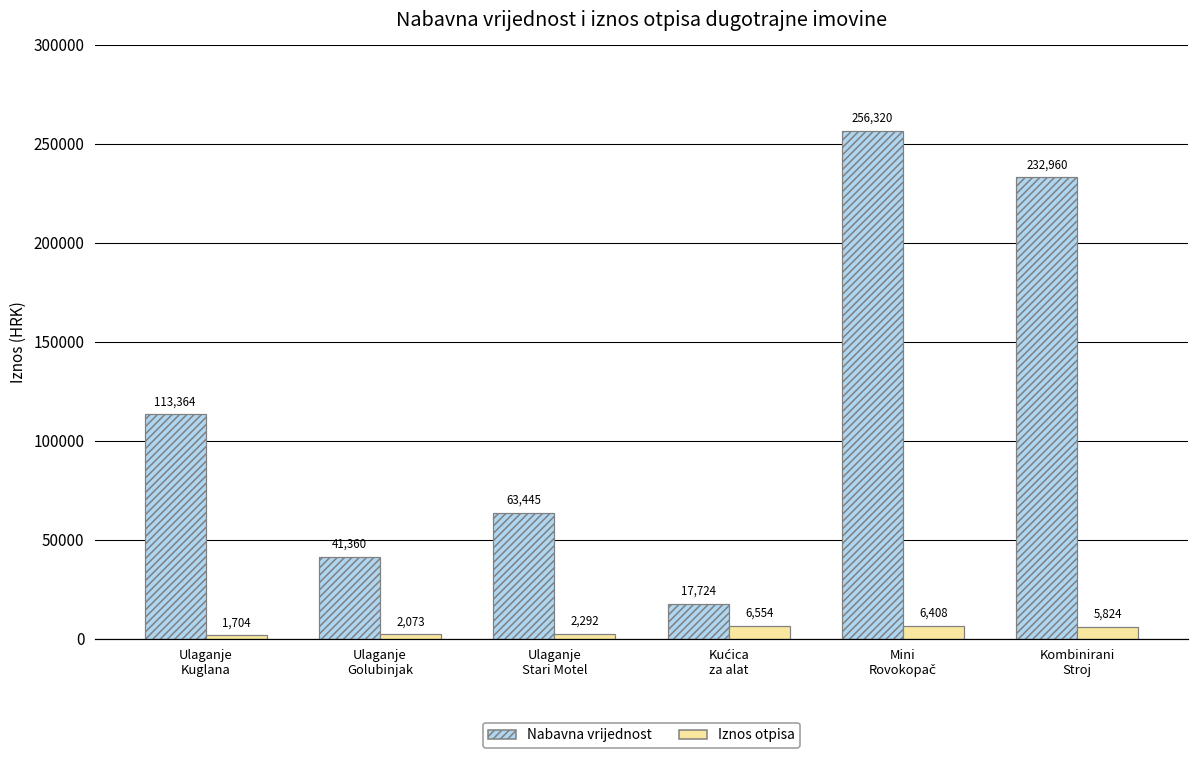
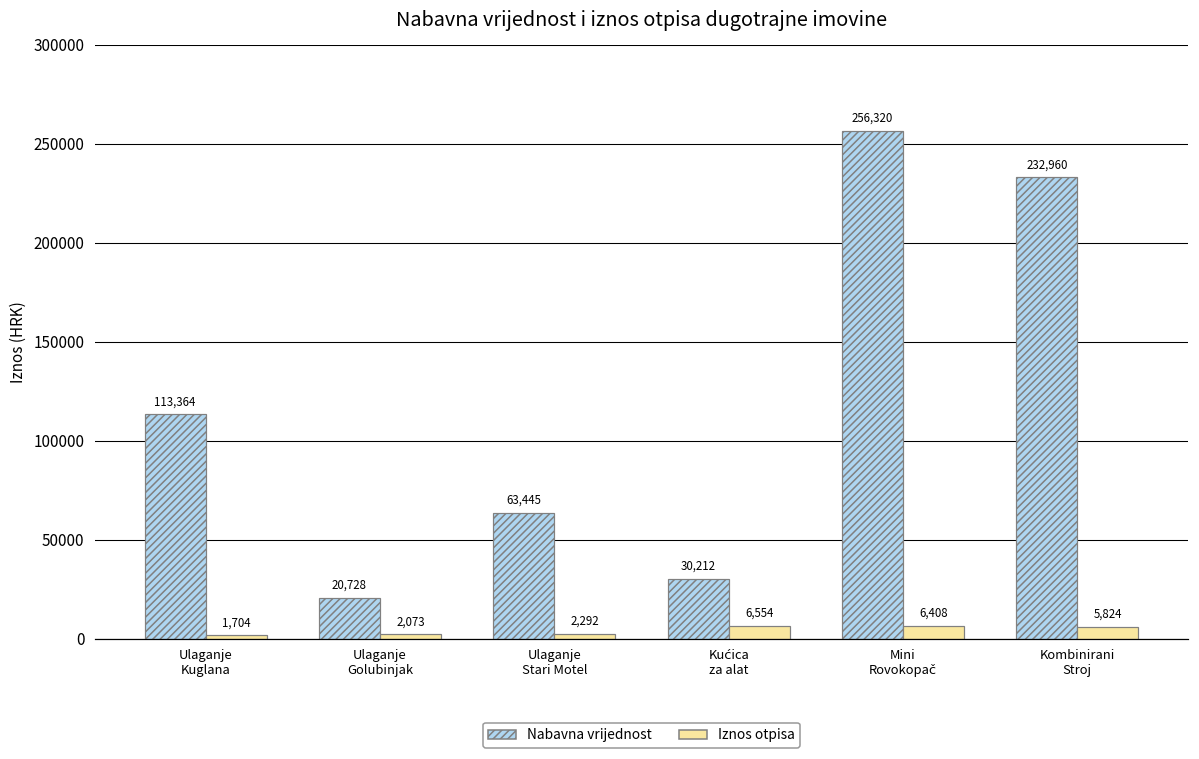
  {
    "Nabavna vrijednost": {
      "Ulaganje Kuglana": "113,364",
-     "Ulaganje Golubinjak": "41,360",
+     "Ulaganje Golubinjak": "20,728",
      "Ulaganje Stari Motel": "63,445",
-     "Kućica za alat": "17,724",
+     "Kućica za alat": "30,212",
      "Mini Rovokopač": "256,320",
      "Kombinirani Stroj": "232,960"
    },
    "Iznos otpisa": {
      "Ulaganje Kuglana": "1,704",
      "Ulaganje Golubinjak": "2,073",
      "Ulaganje Stari Motel": "2,292",
      "Kućica za alat": "6,554",
      "Mini Rovokopač": "6,408",
      "Kombinirani Stroj": "5,824"
    }
  }
